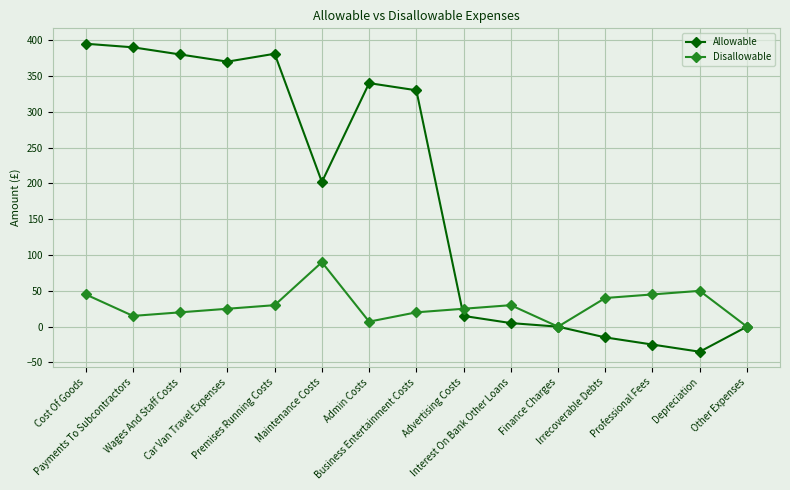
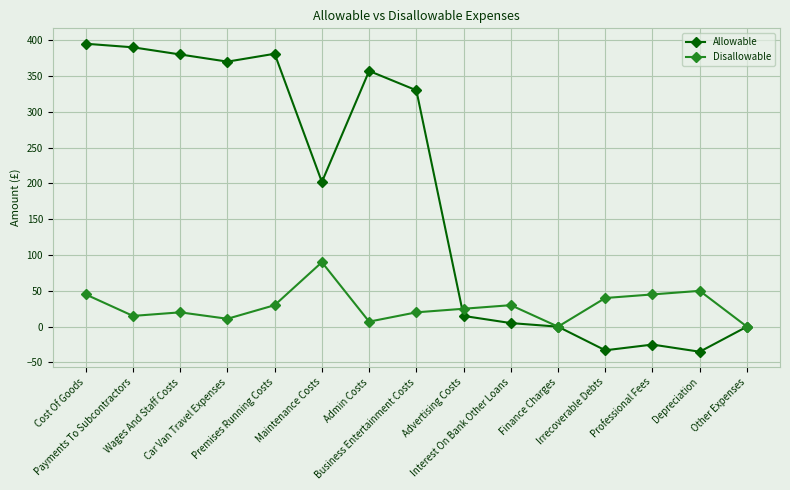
  {
    "Allowable": {
      "Cost Of Goods": 400,
      "Payments To Subcontractors": 390,
      "Wages And Staff Costs": 380,
      "Car Van Travel Expenses": 370,
      "Premises Running Costs": 380,
      "Maintenance Costs": 200,
-     "Admin Costs": 340,
+     "Admin Costs": 360,
      "Business Entertainment Costs": 330,
      "Advertising Costs": 20,
      "Interest On Bank Other Loans": 10,
-     "Irrecoverable Debts": -20,
+     "Irrecoverable Debts": -30,
      "Professional Fees": -30,
      "Depreciation": -40
    },
    "Disallowable": {
      "Cost Of Goods": 50,
      "Payments To Subcontractors": 20,
      "Wages And Staff Costs": 20,
-     "Car Van Travel Expenses": 30,
+     "Car Van Travel Expenses": 10,
      "Premises Running Costs": 30,
      "Maintenance Costs": 90,
      "Admin Costs": 10,
      "Business Entertainment Costs": 20,
      "Advertising Costs": 30,
      "Interest On Bank Other Loans": 30,
      "Irrecoverable Debts": 40,
      "Professional Fees": 50,
      "Depreciation": 50
    }
  }
